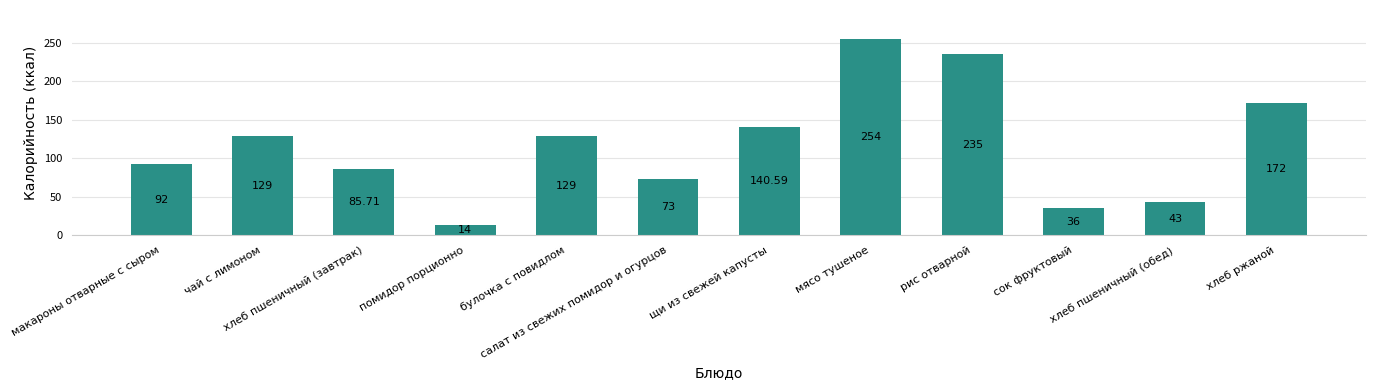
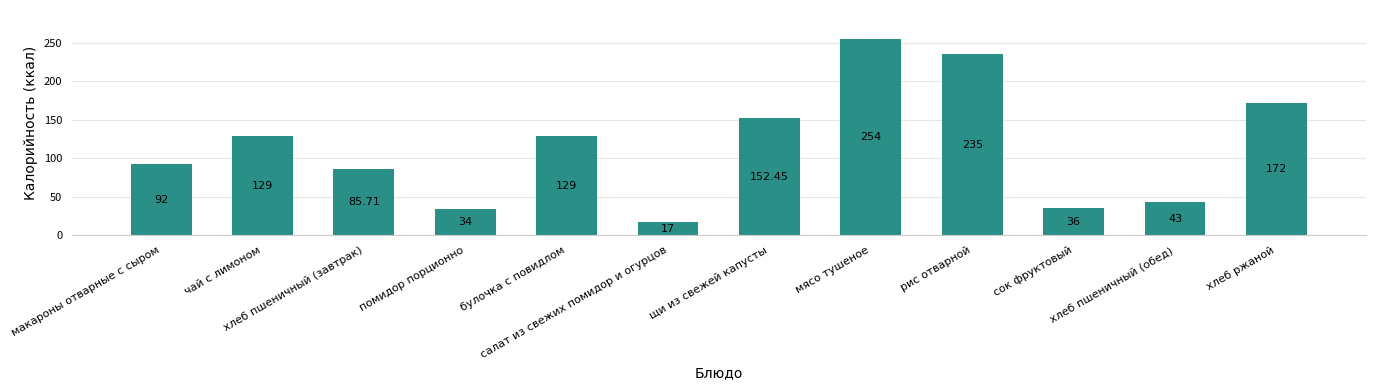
  {
    "макароны отварные с сыром": 92,
    "чай с лимоном": 129,
    "хлеб пшеничный (завтрак)": 85.71,
-   "помидор порционно": 14,
+   "помидор порционно": 34,
    "булочка с повидлом": 129,
-   "салат из свежих помидор и огурцов": 73,
-   "щи из свежей капусты": 140.59,
+   "салат из свежих помидор и огурцов": 17,
+   "щи из свежей капусты": 152.45,
    "мясо тушеное": 254,
    "рис отварной": 235,
    "сок фруктовый": 36,
    "хлеб пшеничный (обед)": 43,
    "хлеб ржаной": 172
  }
